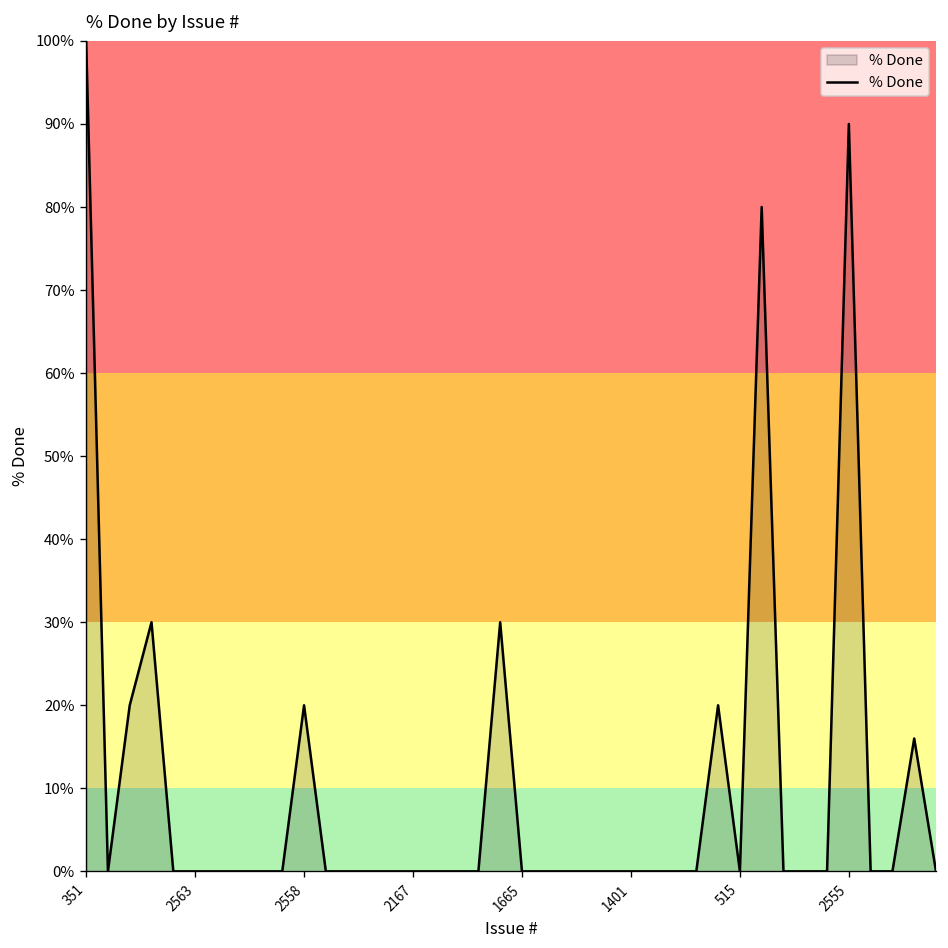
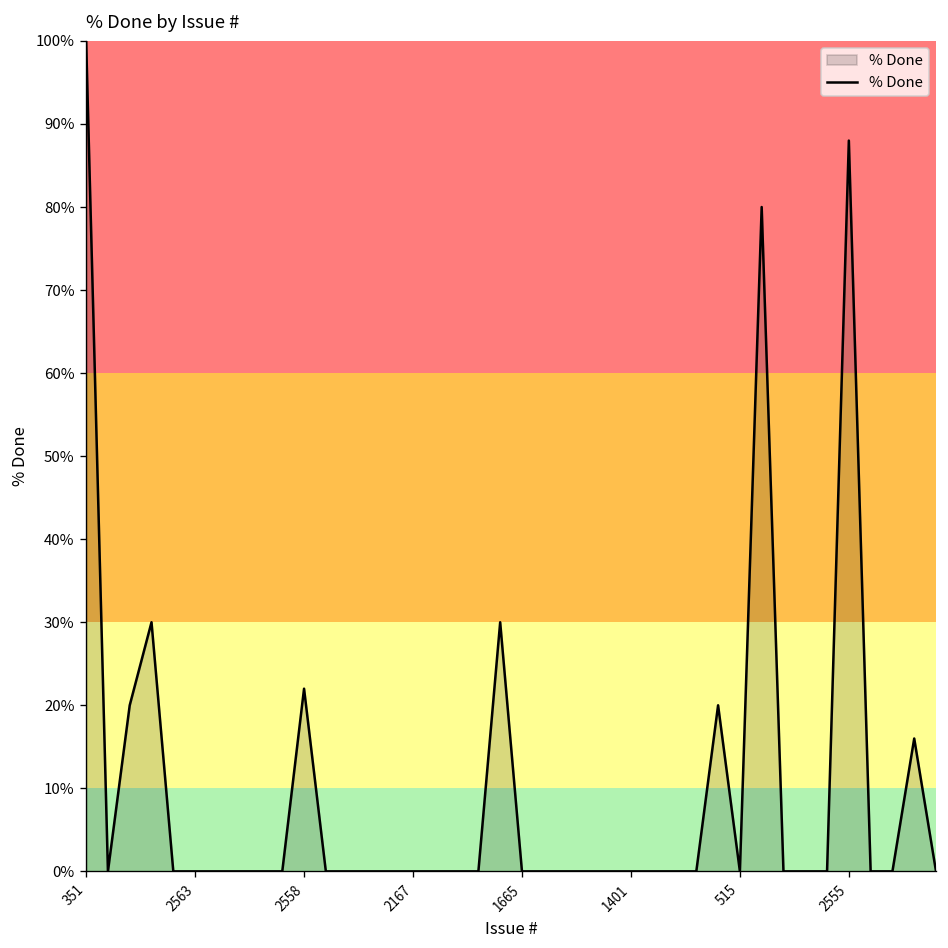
  {
    "351": "100%",
    "2563": "0%",
-   "2558": "20%",
+   "2558": "22%",
    "2167": "0%",
    "1665": "0%",
    "1401": "0%",
    "515": "0%",
-   "2555": "90%"
+   "2555": "88%"
  }
